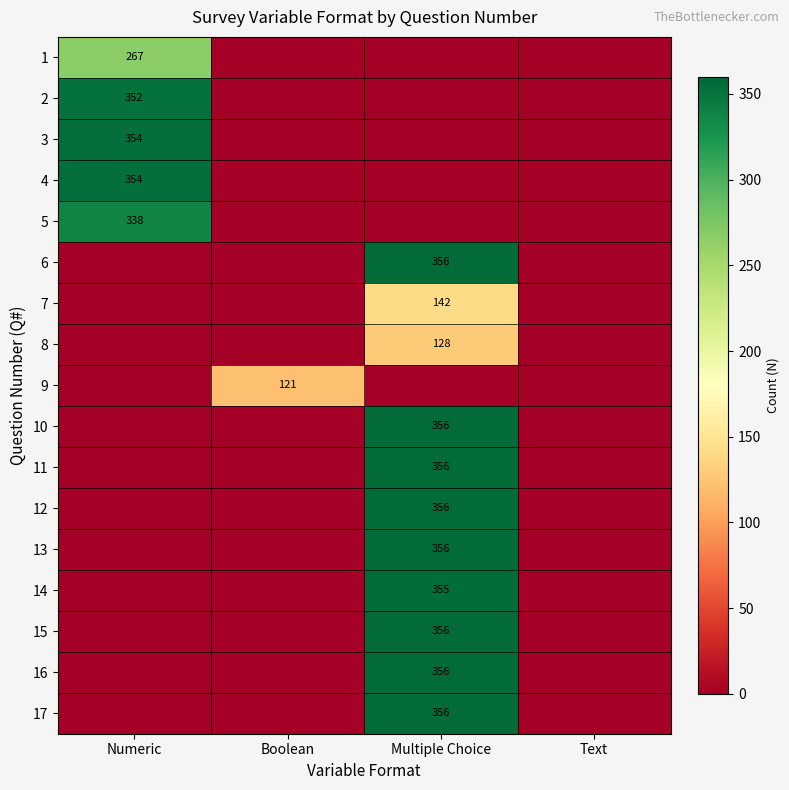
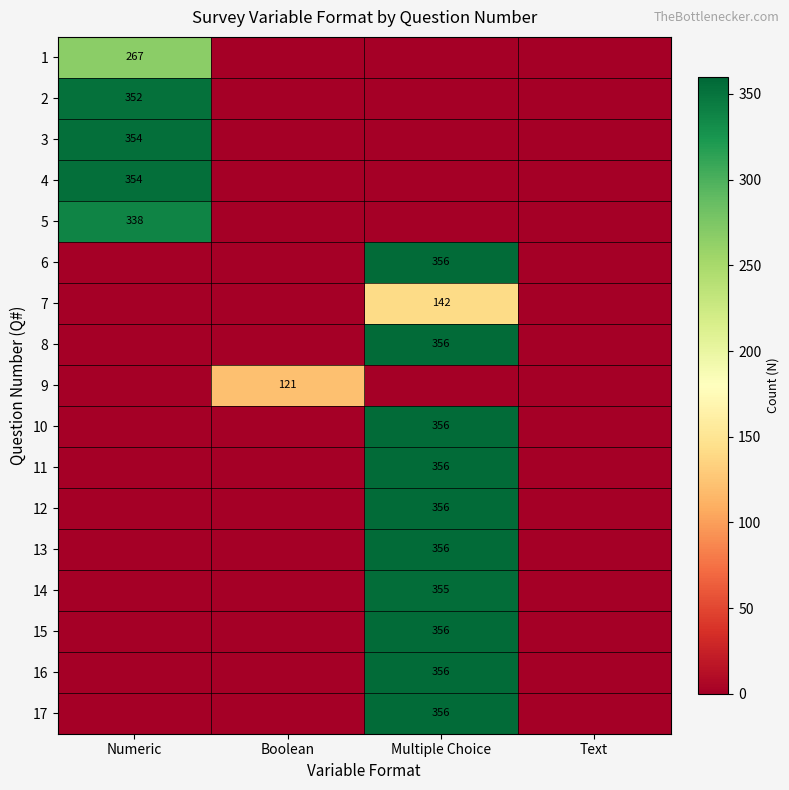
  {
    "1": {
      "Numeric": 267
    },
    "2": {
      "Numeric": 352
    },
    "3": {
      "Numeric": 354
    },
    "4": {
      "Numeric": 354
    },
    "5": {
      "Numeric": 338
    },
    "6": {
      "Multiple Choice": 356
    },
    "7": {
      "Multiple Choice": 142
    },
    "8": {
-     "Multiple Choice": 128
+     "Multiple Choice": 356
    },
    "9": {
      "Boolean": 121
    },
    "10": {
      "Multiple Choice": 356
    },
    "11": {
      "Multiple Choice": 356
    },
    "12": {
      "Multiple Choice": 356
    },
    "13": {
      "Multiple Choice": 356
    },
    "14": {
      "Multiple Choice": 355
    },
    "15": {
      "Multiple Choice": 356
    },
    "16": {
      "Multiple Choice": 356
    },
    "17": {
      "Multiple Choice": 356
    }
  }
